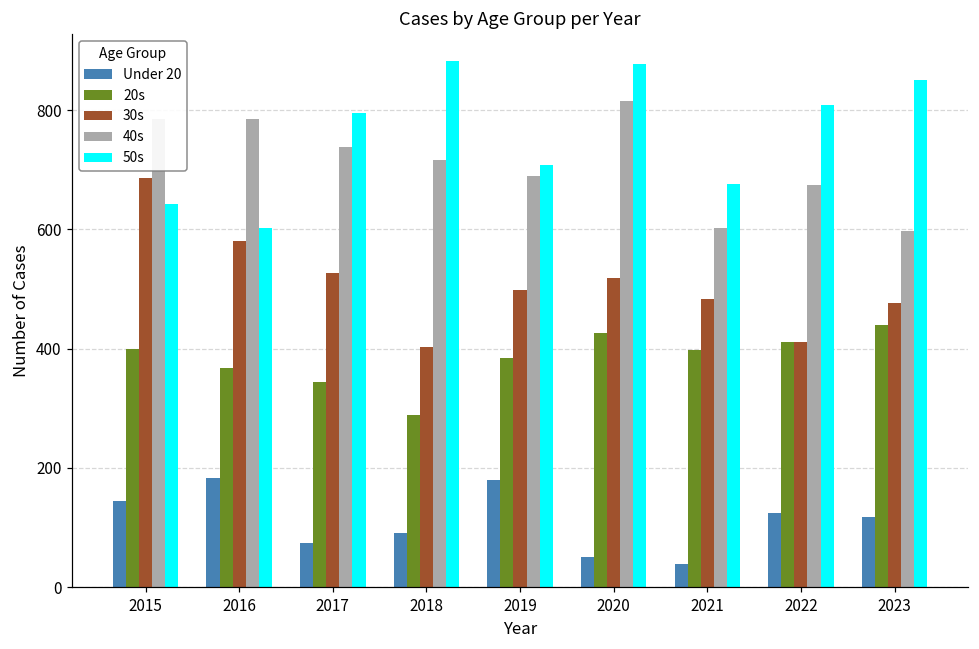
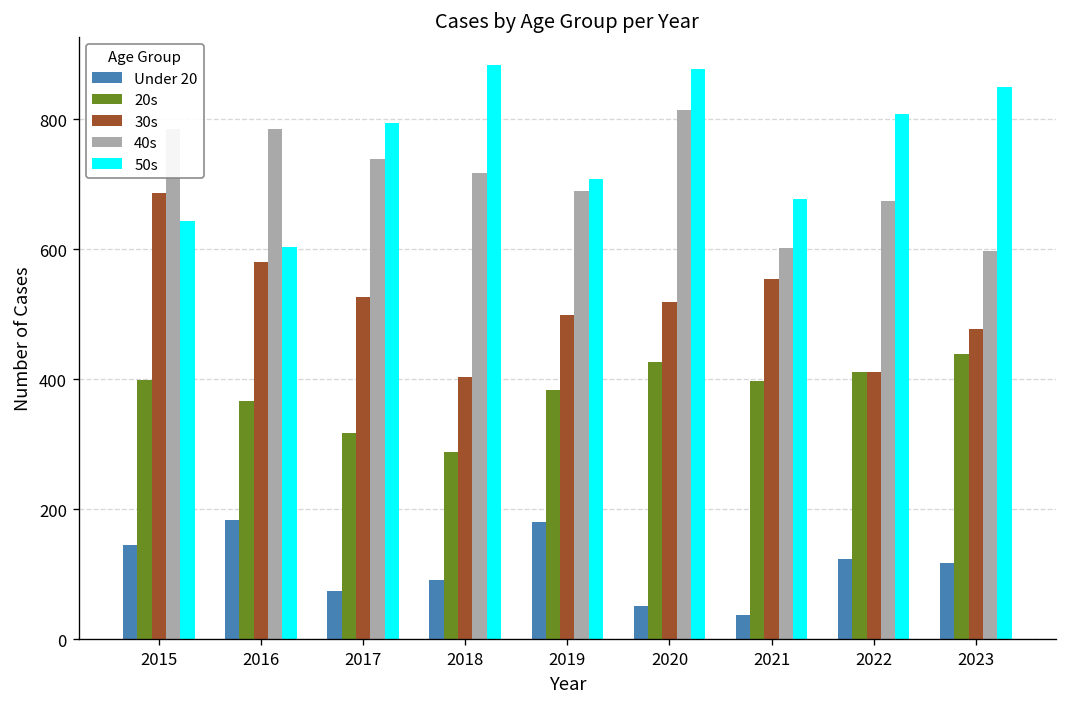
  {
    "Under 20": {
      "2015": 150,
      "2016": 180,
      "2017": 70,
      "2018": 90,
      "2019": 180,
      "2020": 50,
      "2021": 40,
      "2022": 120,
      "2023": 120
    },
    "20s": {
      "2015": 400,
      "2016": 370,
-     "2017": 340,
+     "2017": 320,
      "2018": 290,
      "2019": 380,
      "2020": 430,
      "2021": 400,
      "2022": 410,
      "2023": 440
    },
    "30s": {
      "2015": 690,
      "2016": 580,
      "2017": 530,
      "2018": 400,
      "2019": 500,
      "2020": 520,
-     "2021": 480,
+     "2021": 560,
      "2022": 410,
      "2023": 480
    },
    "40s": {
      "2016": 790,
      "2017": 740,
      "2018": 720,
      "2019": 690,
      "2020": 820,
      "2021": 600,
      "2022": 680,
      "2023": 600
    },
    "50s": {
      "2015": 640,
      "2016": 600,
      "2017": 800,
      "2018": 880,
      "2019": 710,
      "2020": 880,
      "2021": 680,
      "2022": 810,
      "2023": 850
    }
  }
